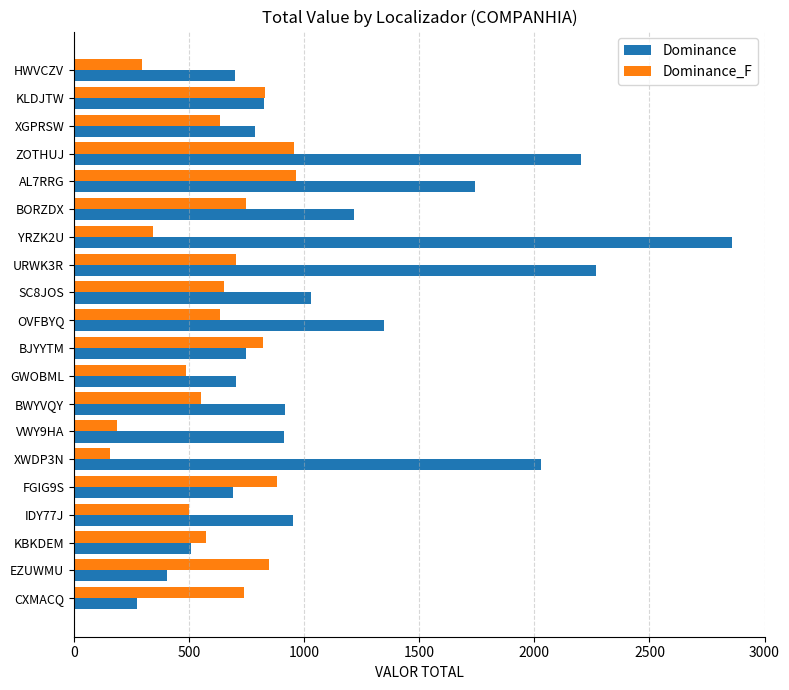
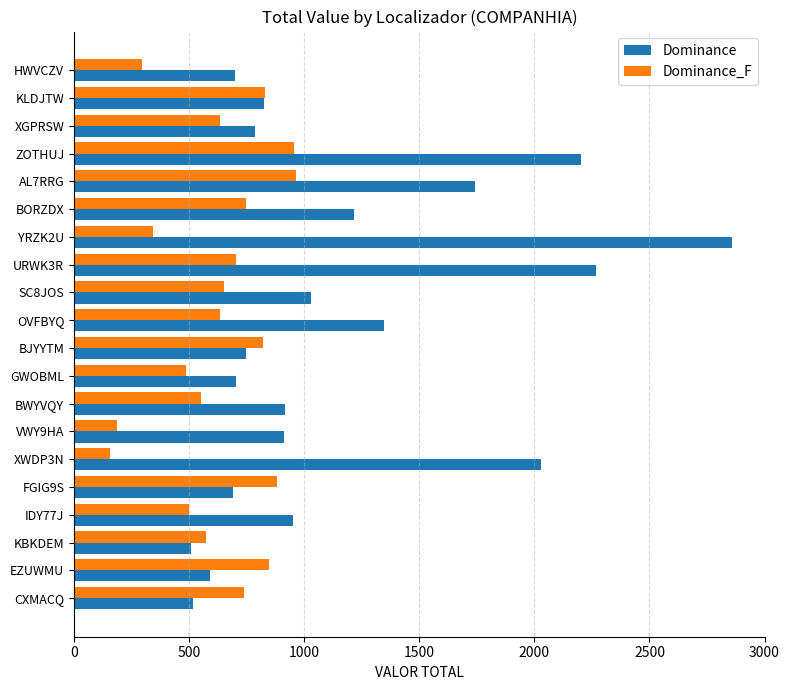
  {
    "Dominance": {
      "HWVCZV": 700,
      "KLDJTW": 830,
      "XGPRSW": 790,
      "ZOTHUJ": 2200,
      "AL7RRG": 1740,
      "BORZDX": 1220,
      "YRZK2U": 2860,
      "URWK3R": 2270,
      "SC8JOS": 1030,
      "OVFBYQ": 1350,
      "BJYYTM": 750,
      "GWOBML": 700,
      "BWYVQY": 920,
      "VWY9HA": 910,
      "XWDP3N": 2030,
      "FGIG9S": 690,
      "IDY77J": 950,
      "KBKDEM": 510,
-     "EZUWMU": 410,
-     "CXMACQ": 270
+     "EZUWMU": 590,
+     "CXMACQ": 520
    },
    "Dominance_F": {
      "HWVCZV": 290,
      "KLDJTW": 830,
      "XGPRSW": 630,
      "ZOTHUJ": 960,
      "AL7RRG": 970,
      "BORZDX": 750,
      "YRZK2U": 340,
      "URWK3R": 710,
      "SC8JOS": 650,
      "OVFBYQ": 630,
      "BJYYTM": 820,
      "GWOBML": 490,
      "BWYVQY": 550,
      "VWY9HA": 190,
      "XWDP3N": 160,
      "FGIG9S": 880,
      "IDY77J": 500,
      "KBKDEM": 570,
      "EZUWMU": 850,
      "CXMACQ": 740
    }
  }
